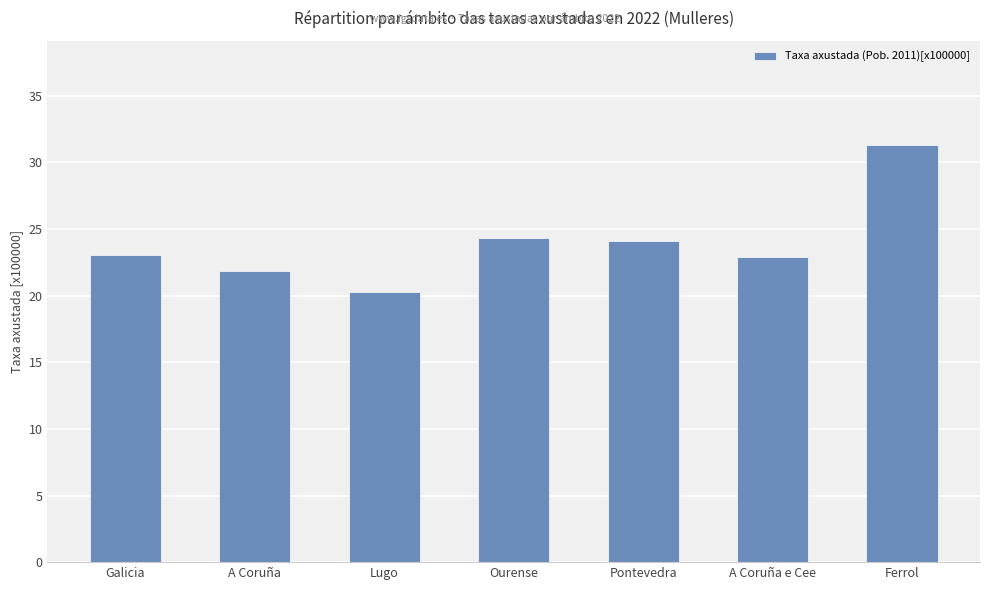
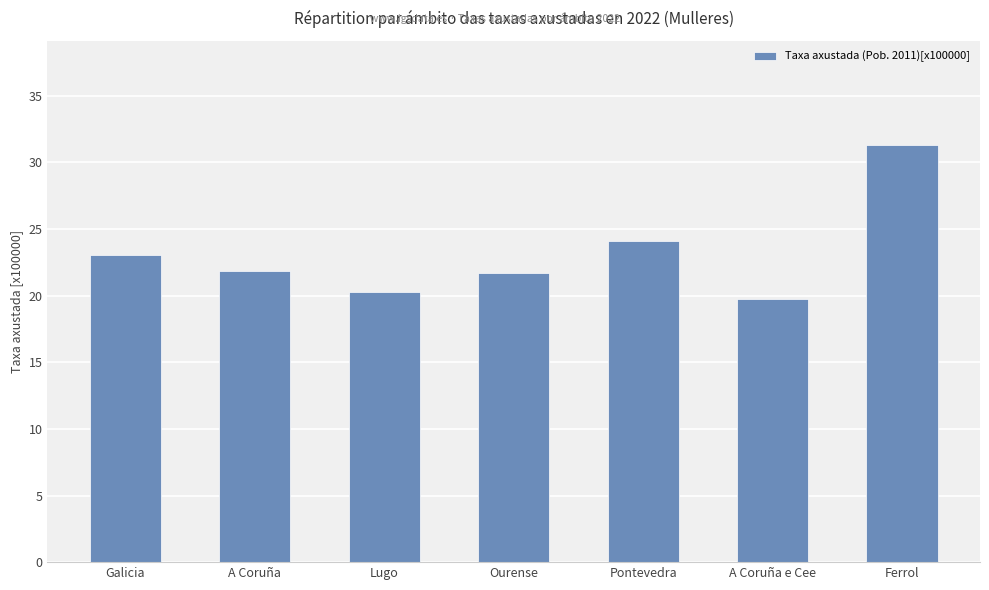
  {
    "Galicia": 23.1,
    "A Coruña": 21.8,
    "Lugo": 20.3,
-   "Ourense": 24.4,
+   "Ourense": 21.7,
    "Pontevedra": 24.1,
-   "A Coruña e Cee": 22.9,
+   "A Coruña e Cee": 19.8,
    "Ferrol": 31.3
  }
